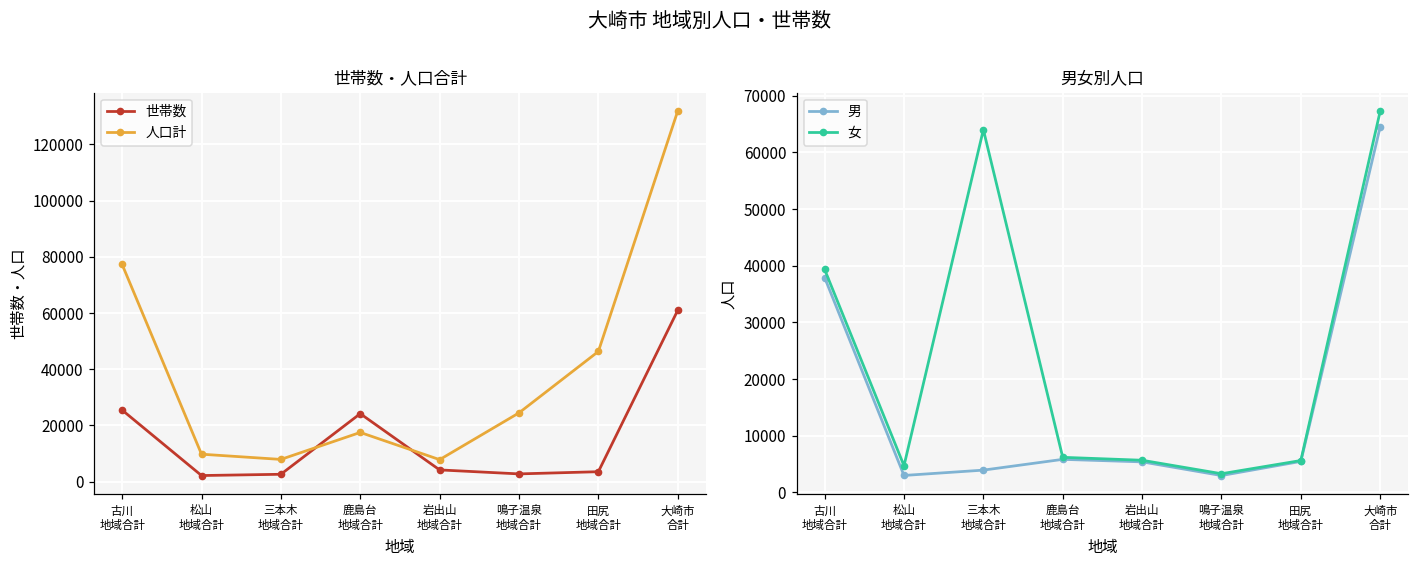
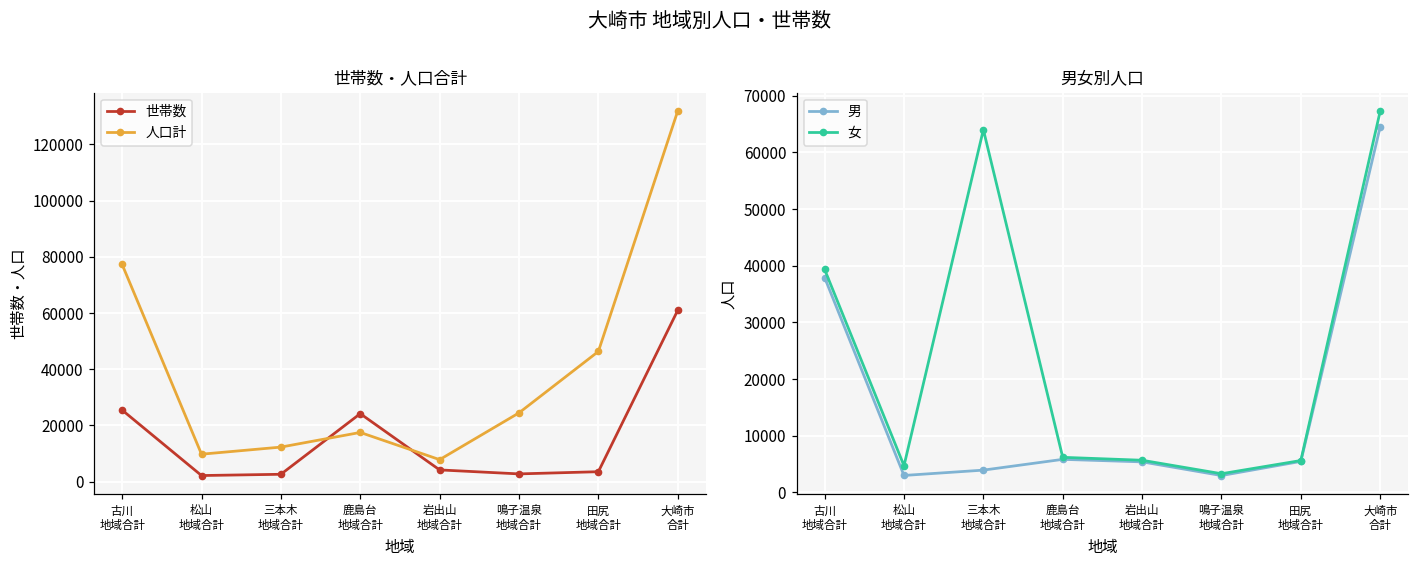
  {
    "世帯数・人口合計": {
      "世帯数": {
        "古川 地域合計": 25000,
        "松山 地域合計": 2000,
        "三本木 地域合計": 3000,
        "鹿島台 地域合計": 24000,
        "岩出山 地域合計": 4000,
        "鳴子温泉 地域合計": 3000,
        "田尻 地域合計": 4000,
        "大崎市 合計": 61000
      },
      "人口計": {
        "古川 地域合計": 77000,
        "松山 地域合計": 10000,
-       "三本木 地域合計": 8000,
+       "三本木 地域合計": 12000,
        "鹿島台 地域合計": 18000,
        "岩出山 地域合計": 8000,
        "鳴子温泉 地域合計": 24000,
        "田尻 地域合計": 46000,
        "大崎市 合計": 132000
      }
    },
    "男女別人口": {
      "男": {
        "古川 地域合計": 38000,
        "松山 地域合計": 3000,
        "三本木 地域合計": 4000,
        "大崎市 合計": 65000
      },
      "女": {
        "古川 地域合計": 39000,
        "松山 地域合計": 5000,
        "三本木 地域合計": 64000,
        "大崎市 合計": 67000
      }
    }
  }
